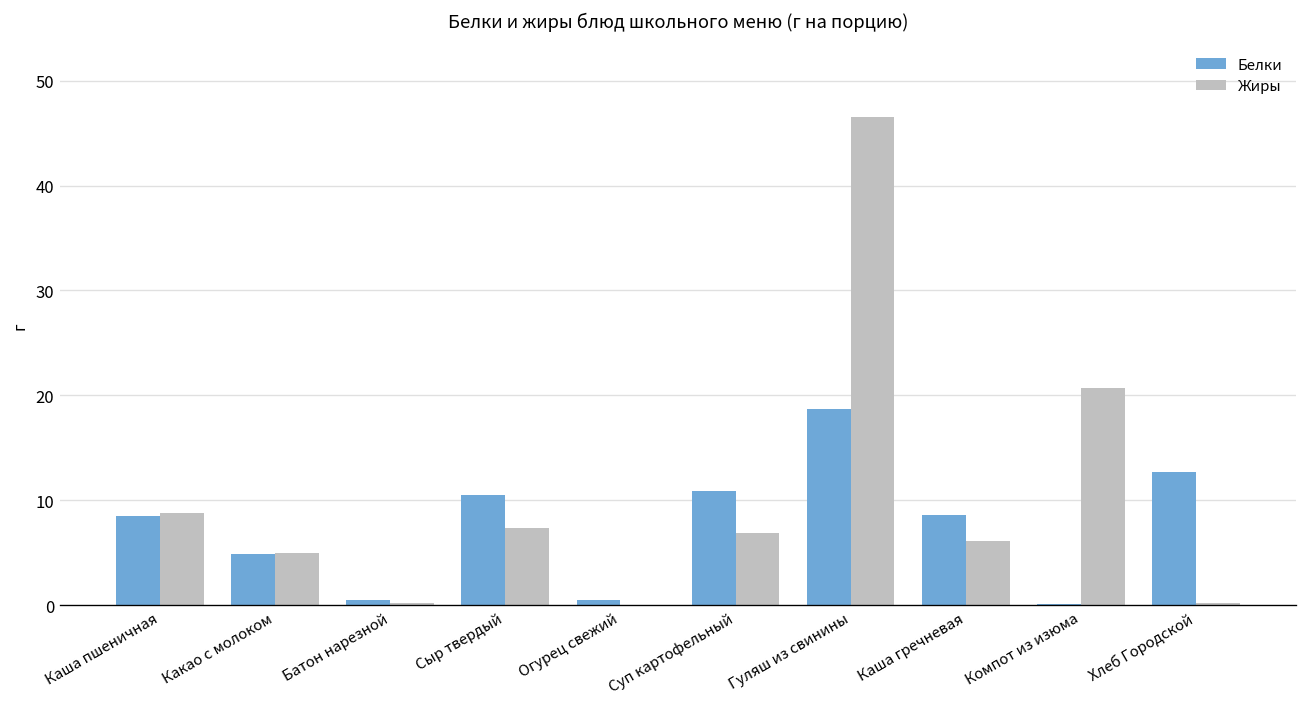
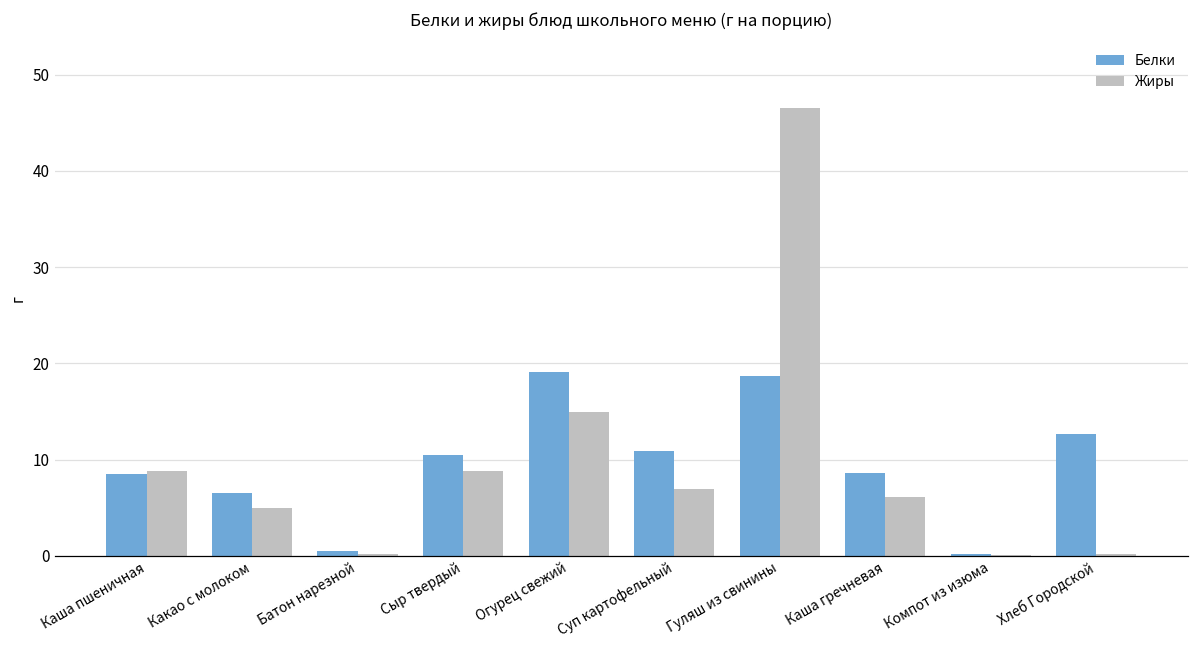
  {
    "Белки": {
      "Каша пшеничная": 9,
-     "Какао с молоком": 5,
+     "Какао с молоком": 7,
      "Батон нарезной": 1,
      "Сыр твердый": 10,
-     "Огурец свежий": 1,
+     "Огурец свежий": 19,
      "Суп картофельный": 11,
      "Гуляш из свинины": 19,
      "Каша гречневая": 9,
      "Хлеб Городской": 13
    },
    "Жиры": {
      "Каша пшеничная": 9,
      "Какао с молоком": 5,
-     "Сыр твердый": 7,
-     "Огурец свежий": 0,
+     "Сыр твердый": 9,
+     "Огурец свежий": 15,
      "Суп картофельный": 7,
      "Гуляш из свинины": 47,
      "Каша гречневая": 6,
-     "Компот из изюма": 21
+     "Компот из изюма": 0
    }
  }
